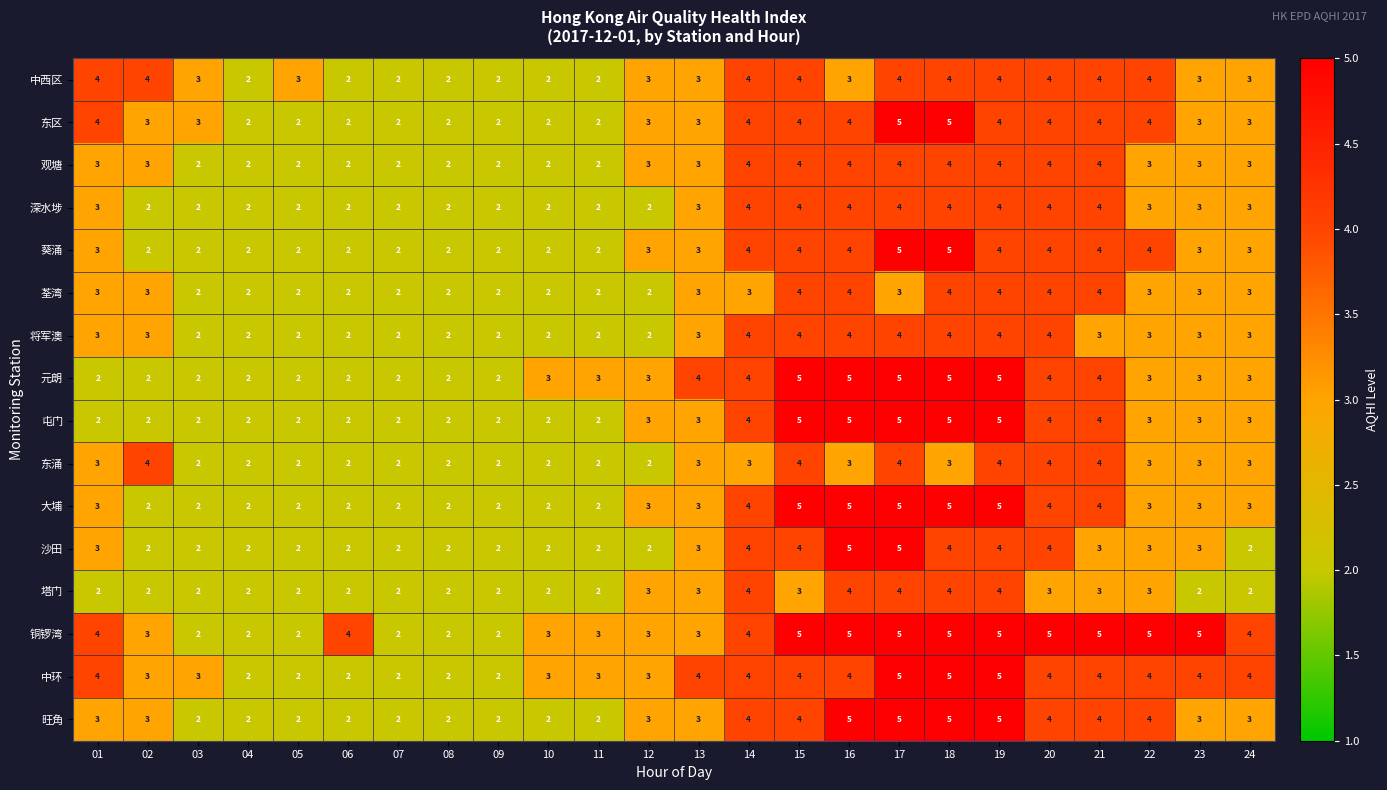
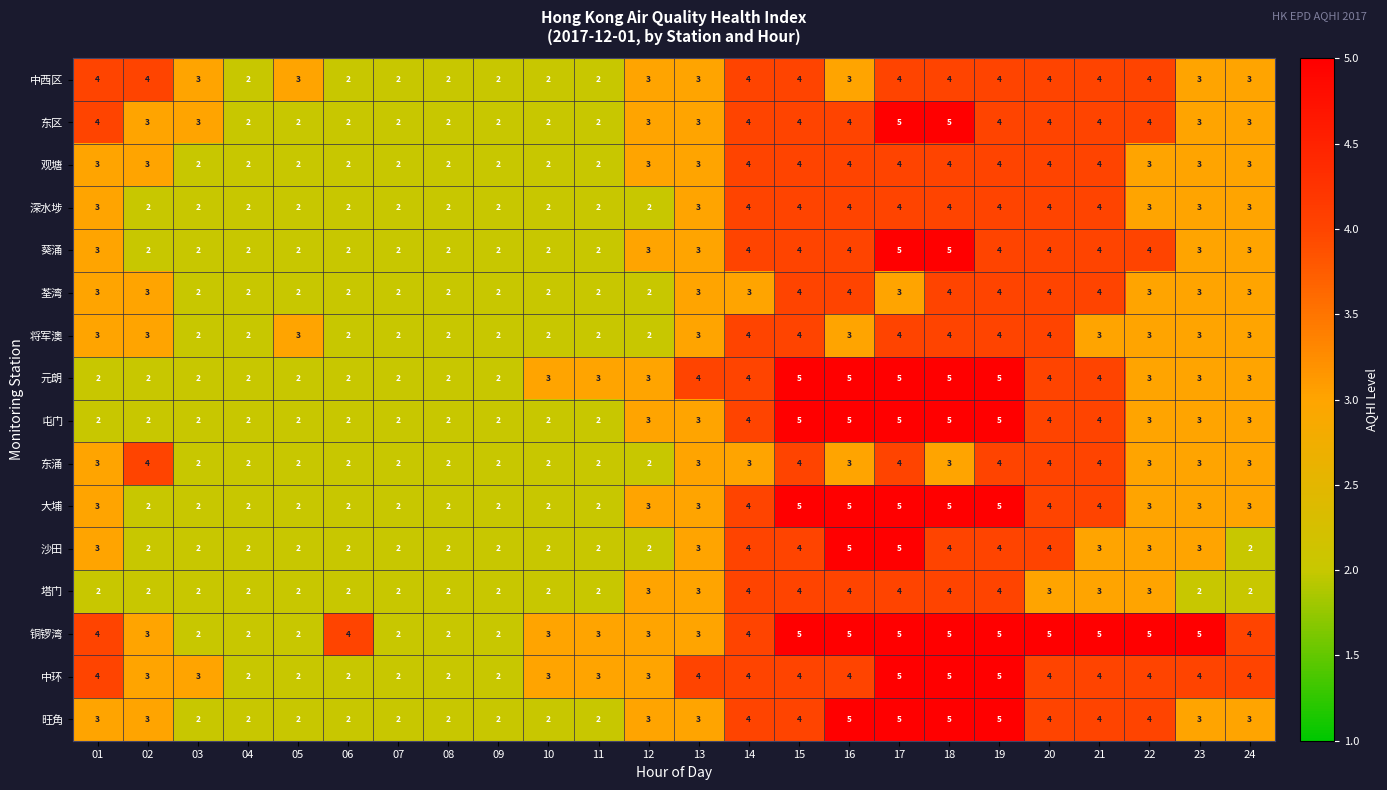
  {
    "将军澳": {
      "01": 3,
      "02": 3,
      "03": 2,
      "04": 2,
-     "05": 2,
+     "05": 3,
      "06": 2,
      "07": 2,
      "08": 2,
      "09": 2,
      "10": 2,
      "11": 2,
      "12": 2,
      "13": 3,
      "14": 4,
      "15": 4,
-     "16": 4,
+     "16": 3,
      "17": 4,
      "18": 4,
      "19": 4,
      "20": 4,
      "21": 3,
      "22": 3,
      "23": 3,
      "24": 3
    },
    "塔门": {
      "01": 2,
      "02": 2,
      "03": 2,
      "04": 2,
      "05": 2,
      "06": 2,
      "07": 2,
      "08": 2,
      "09": 2,
      "10": 2,
      "11": 2,
      "12": 3,
      "13": 3,
      "14": 4,
-     "15": 3,
+     "15": 4,
      "16": 4,
      "17": 4,
      "18": 4,
      "19": 4,
      "20": 3,
      "21": 3,
      "22": 3,
      "23": 2,
      "24": 2
    }
  }
